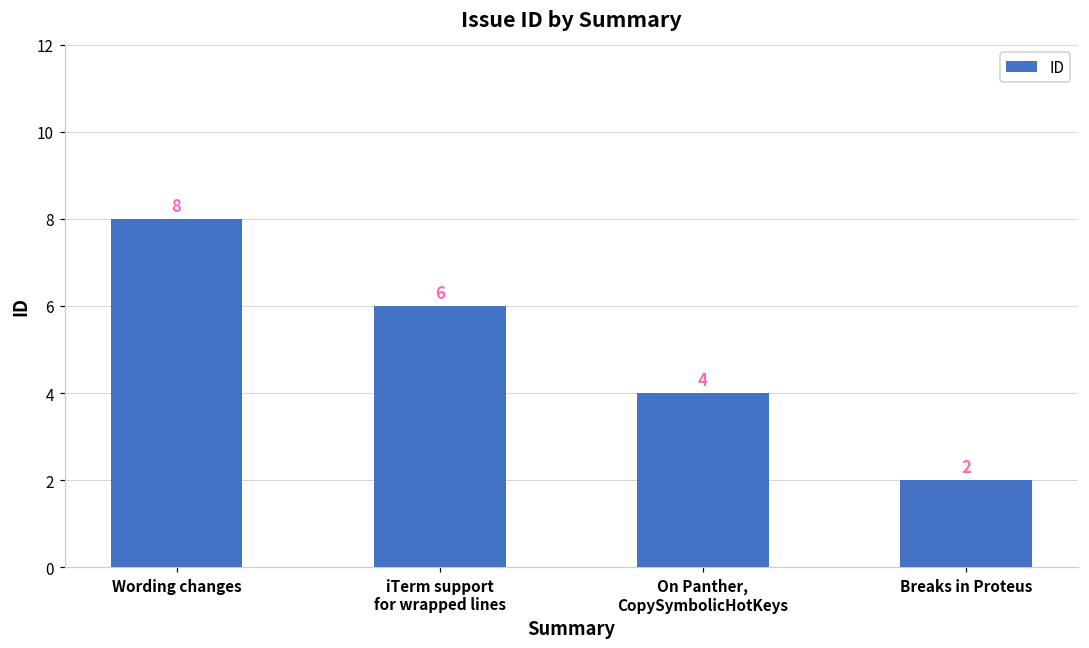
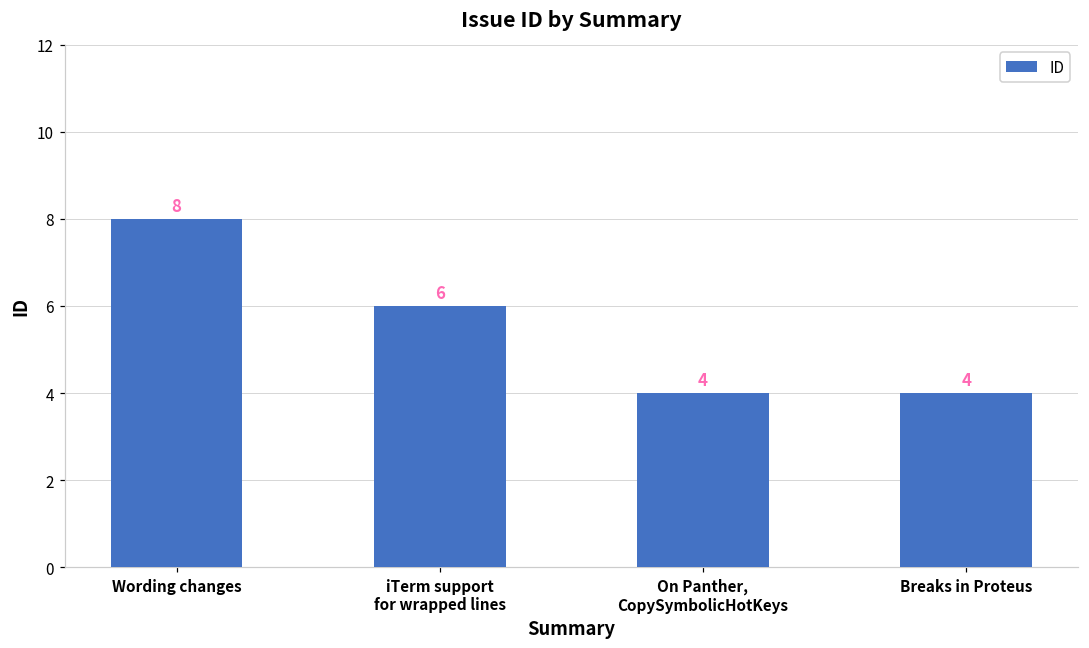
  {
    "Wording changes": 8,
    "iTerm support for wrapped lines": 6,
    "On Panther, CopySymbolicHotKeys": 4,
-   "Breaks in Proteus": 2
+   "Breaks in Proteus": 4
  }
